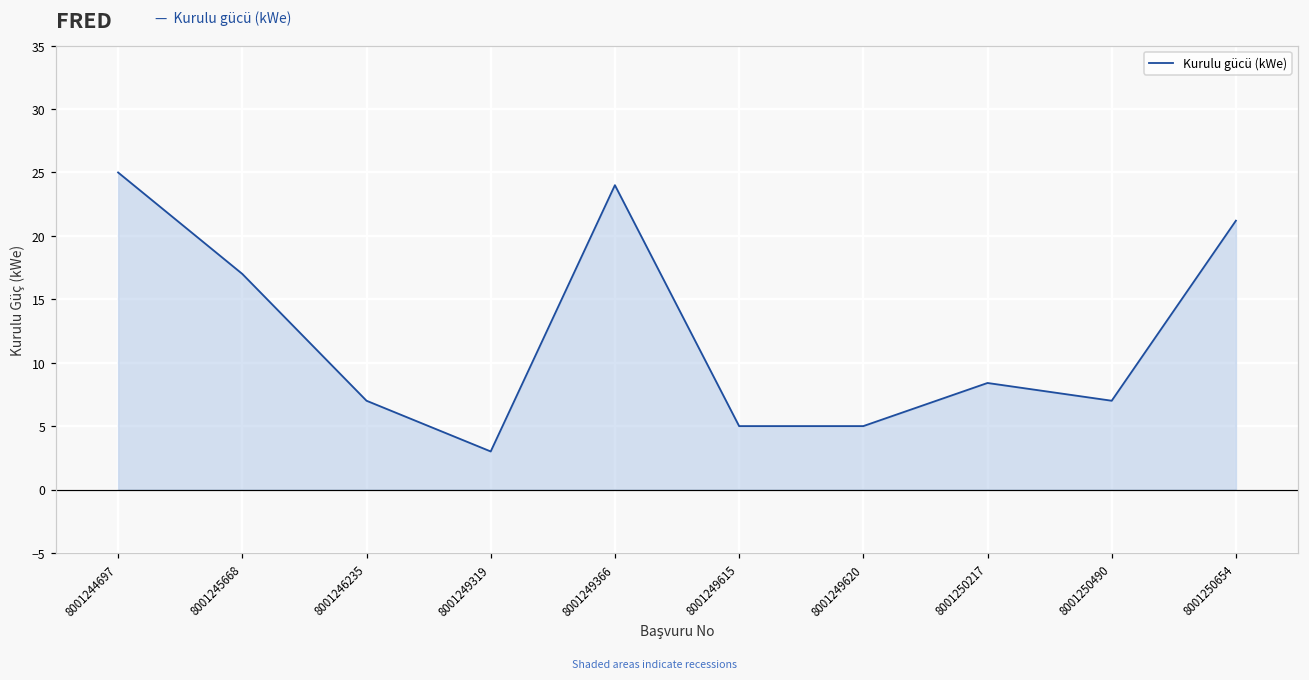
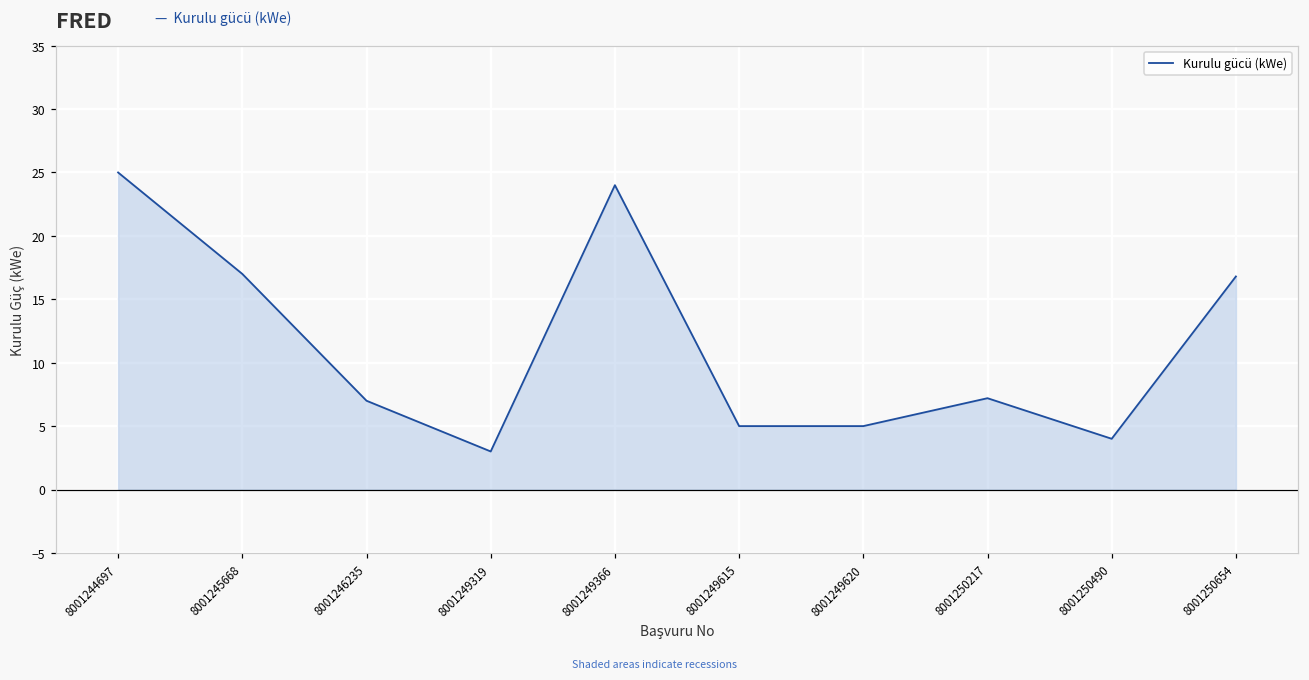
  {
    "8001244697": 25.0,
    "8001245668": 17.0,
    "8001246235": 7.0,
    "8001249319": 3.0,
    "8001249366": 24.0,
    "8001249615": 5.0,
    "8001249620": 5.0,
-   "8001250217": 8.4,
-   "8001250490": 7,
-   "8001250654": 21.2
+   "8001250217": 7.2,
+   "8001250490": 4,
+   "8001250654": 16.8
  }
